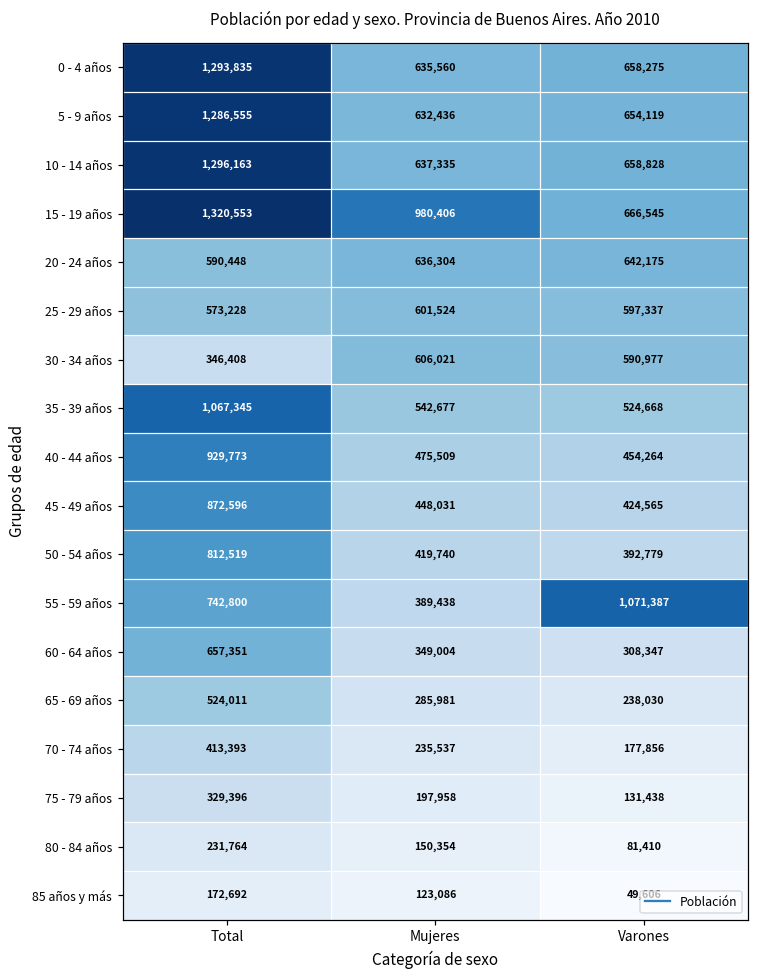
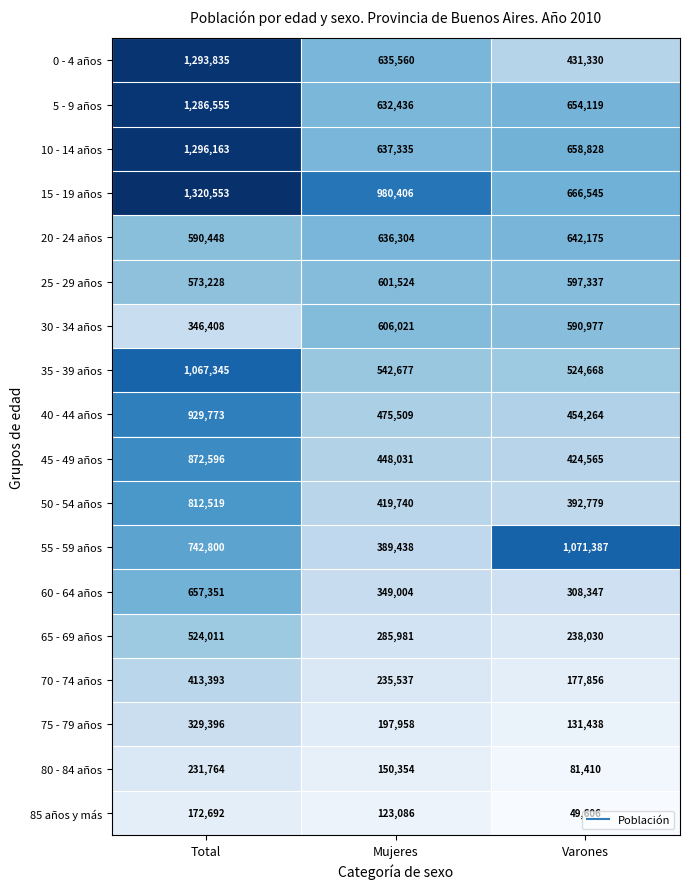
  {
    "0 - 4 años": {
      "Total": "1,293,835",
      "Mujeres": "635,560",
-     "Varones": "658,275"
+     "Varones": "431,330"
    },
    "5 - 9 años": {
      "Total": "1,286,555",
      "Mujeres": "632,436",
      "Varones": "654,119"
    },
    "10 - 14 años": {
      "Total": "1,296,163",
      "Mujeres": "637,335",
      "Varones": "658,828"
    },
    "15 - 19 años": {
      "Total": "1,320,553",
      "Mujeres": "980,406",
      "Varones": "666,545"
    },
    "20 - 24 años": {
      "Total": "590,448",
      "Mujeres": "636,304",
      "Varones": "642,175"
    },
    "25 - 29 años": {
      "Total": "573,228",
      "Mujeres": "601,524",
      "Varones": "597,337"
    },
    "30 - 34 años": {
      "Total": "346,408",
      "Mujeres": "606,021",
      "Varones": "590,977"
    },
    "35 - 39 años": {
      "Total": "1,067,345",
      "Mujeres": "542,677",
      "Varones": "524,668"
    },
    "40 - 44 años": {
      "Total": "929,773",
      "Mujeres": "475,509",
      "Varones": "454,264"
    },
    "45 - 49 años": {
      "Total": "872,596",
      "Mujeres": "448,031",
      "Varones": "424,565"
    },
    "50 - 54 años": {
      "Total": "812,519",
      "Mujeres": "419,740",
      "Varones": "392,779"
    },
    "55 - 59 años": {
      "Total": "742,800",
      "Mujeres": "389,438",
      "Varones": "1,071,387"
    },
    "60 - 64 años": {
      "Total": "657,351",
      "Mujeres": "349,004",
      "Varones": "308,347"
    },
    "65 - 69 años": {
      "Total": "524,011",
      "Mujeres": "285,981",
      "Varones": "238,030"
    },
    "70 - 74 años": {
      "Total": "413,393",
      "Mujeres": "235,537",
      "Varones": "177,856"
    },
    "75 - 79 años": {
      "Total": "329,396",
      "Mujeres": "197,958",
      "Varones": "131,438"
    },
    "80 - 84 años": {
      "Total": "231,764",
      "Mujeres": "150,354",
      "Varones": "81,410"
    },
    "85 años y más": {
      "Total": "172,692",
      "Mujeres": "123,086"
    }
  }
